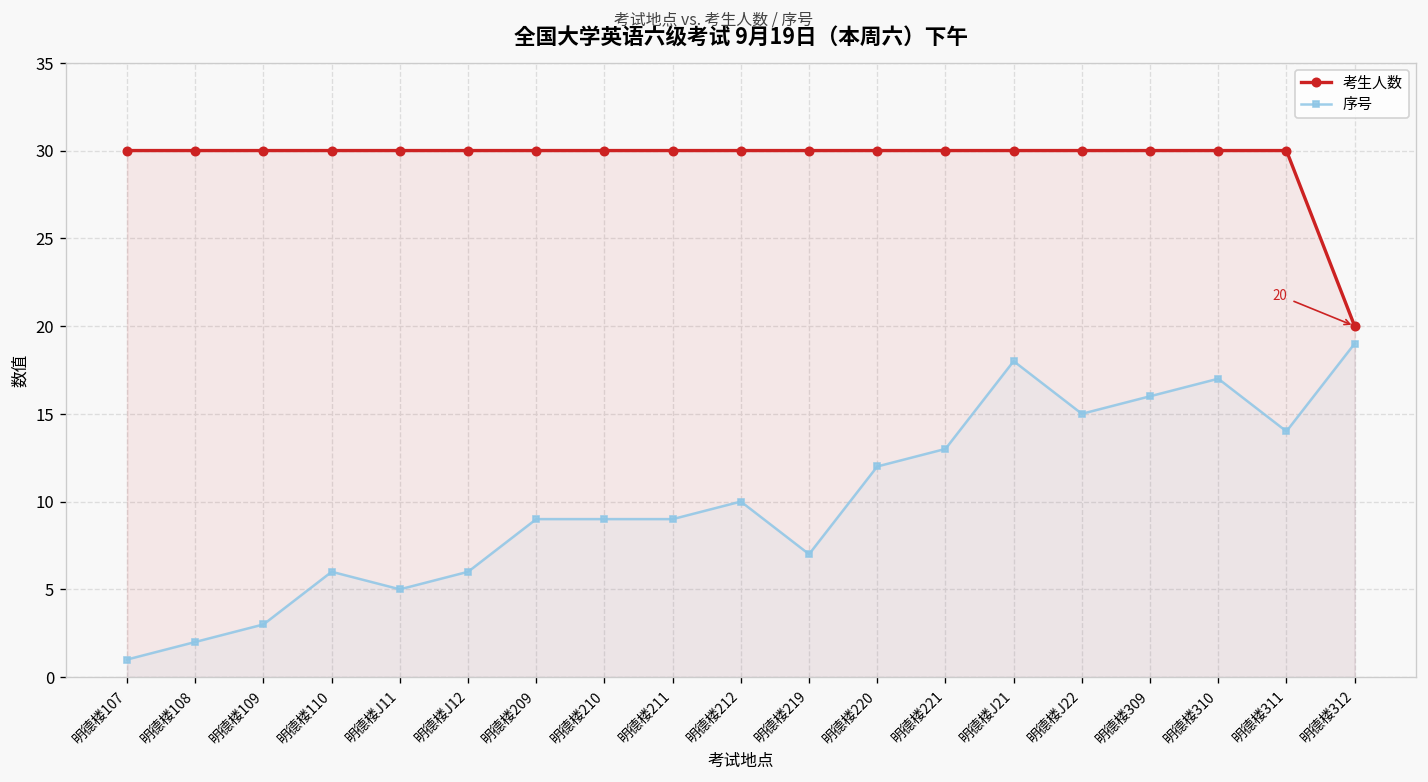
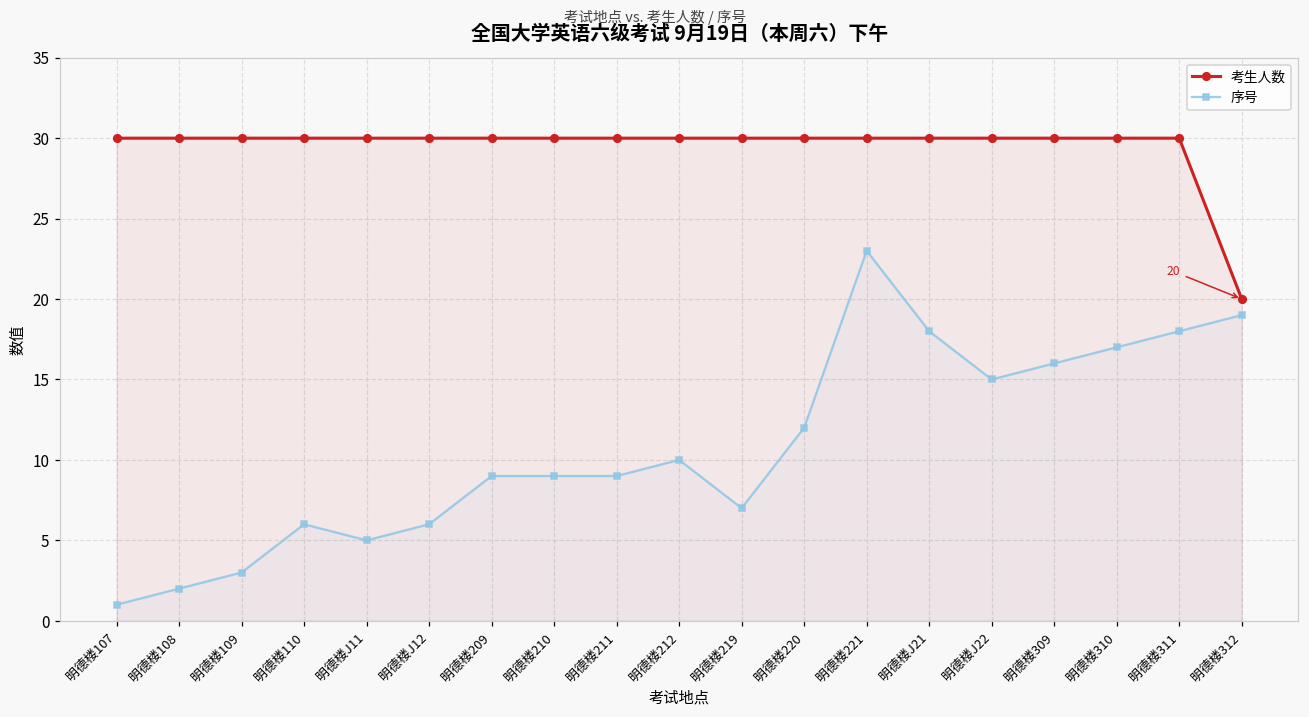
  {
    "考生人数": {
      "明德楼312": 20
    },
    "序号": {
      "明德楼107": 1,
      "明德楼108": 2,
      "明德楼109": 3,
      "明德楼110": 6,
      "明德楼J11": 5,
      "明德楼J12": 6,
      "明德楼209": 9,
      "明德楼210": 9,
      "明德楼211": 9,
      "明德楼212": 10,
      "明德楼219": 7,
      "明德楼220": 12,
-     "明德楼221": 13,
+     "明德楼221": 23,
      "明德楼J21": 18,
      "明德楼J22": 15,
      "明德楼309": 16,
      "明德楼310": 17,
-     "明德楼311": 14,
+     "明德楼311": 18,
      "明德楼312": 19
    }
  }
